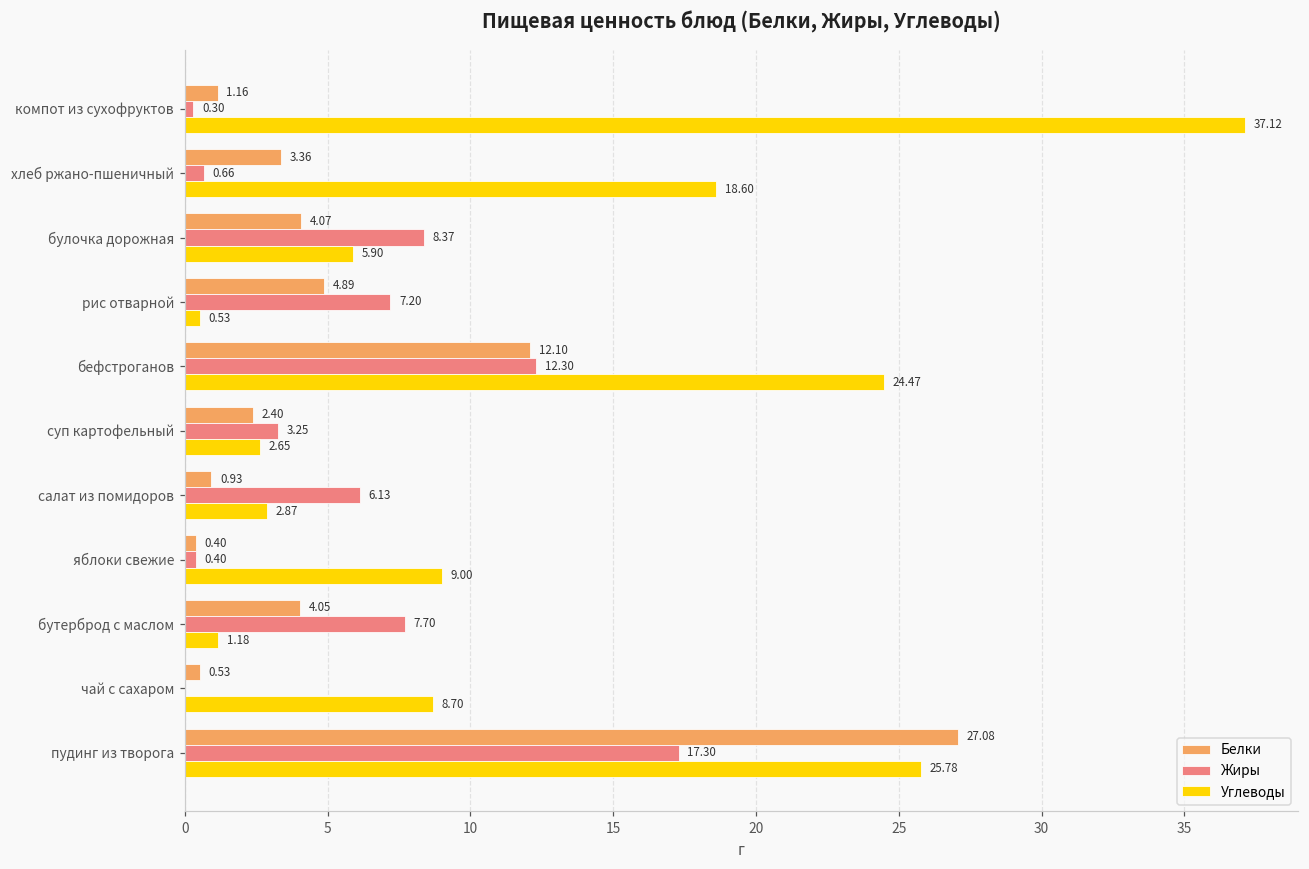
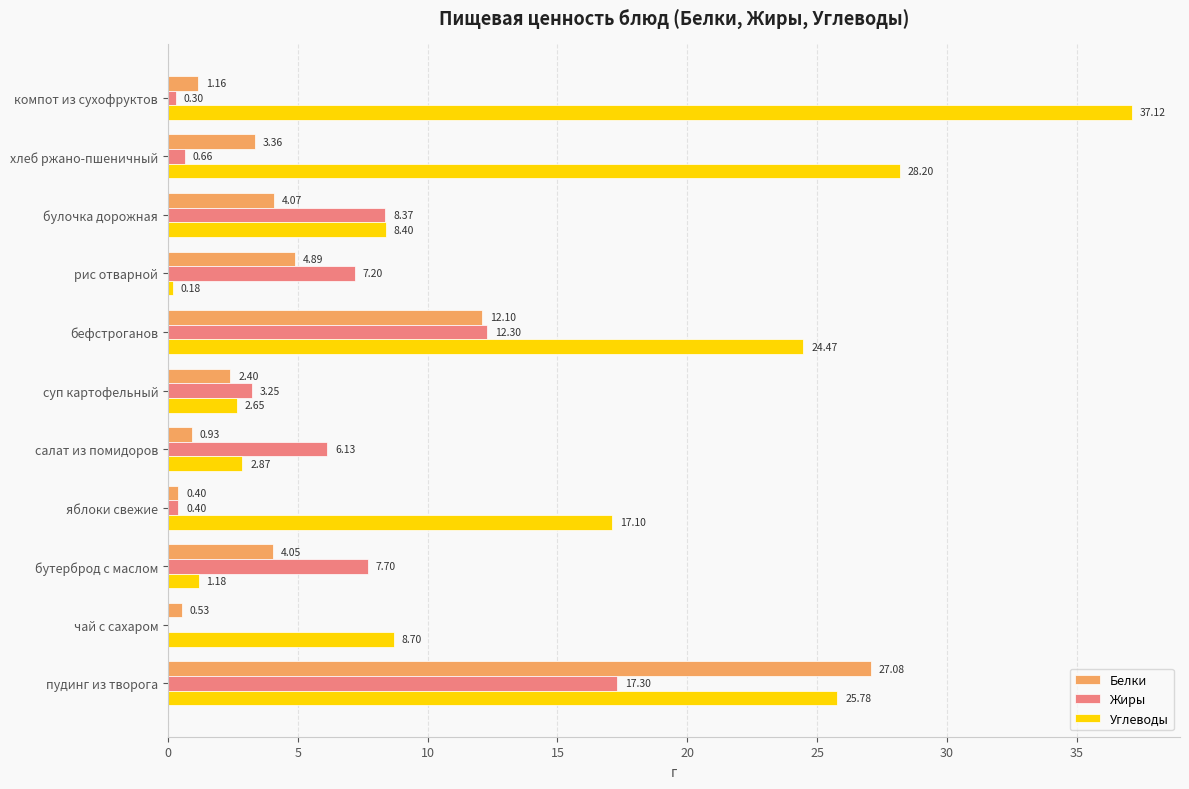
  {
    "Углеводы": {
      "компот из сухофруктов": 37.12,
-     "хлеб ржано-пшеничный": 18.60,
-     "булочка дорожная": 5.90,
-     "рис отварной": 0.53,
+     "хлеб ржано-пшеничный": 28.20,
+     "булочка дорожная": 8.40,
+     "рис отварной": 0.18,
      "бефстроганов": 24.47,
      "суп картофельный": 2.65,
      "салат из помидоров": 2.87,
-     "яблоки свежие": 9.00,
+     "яблоки свежие": 17.10,
      "бутерброд с маслом": 1.18,
      "чай с сахаром": 8.70,
      "пудинг из творога": 25.78
    }
  }
